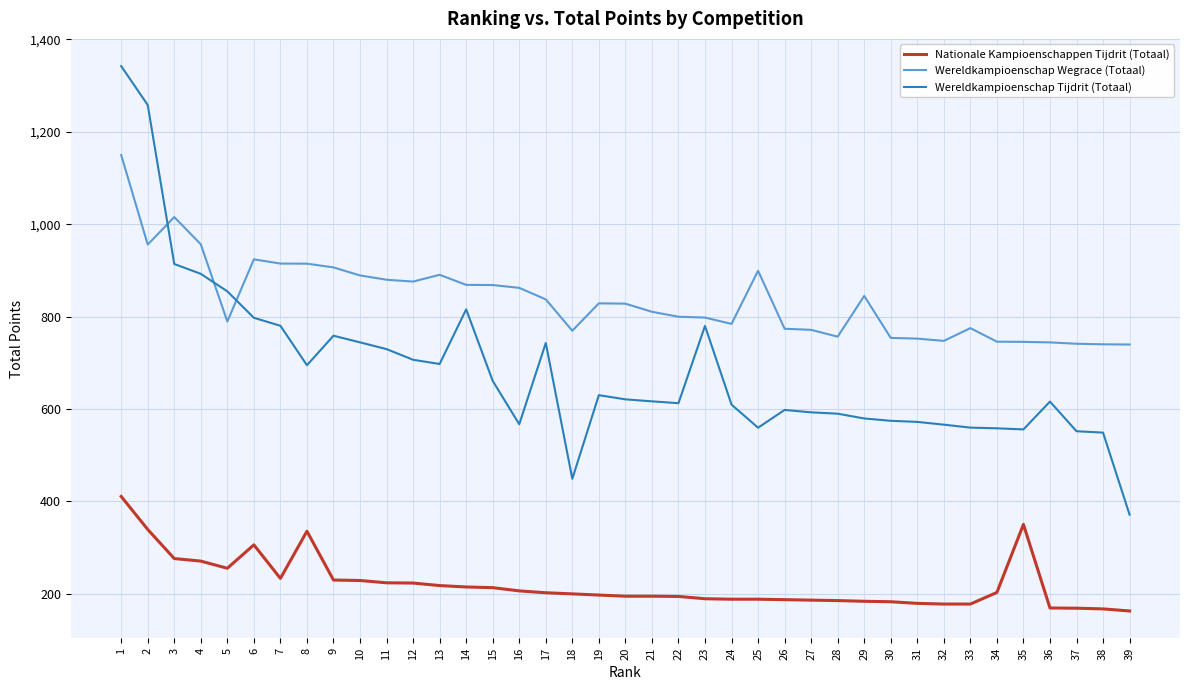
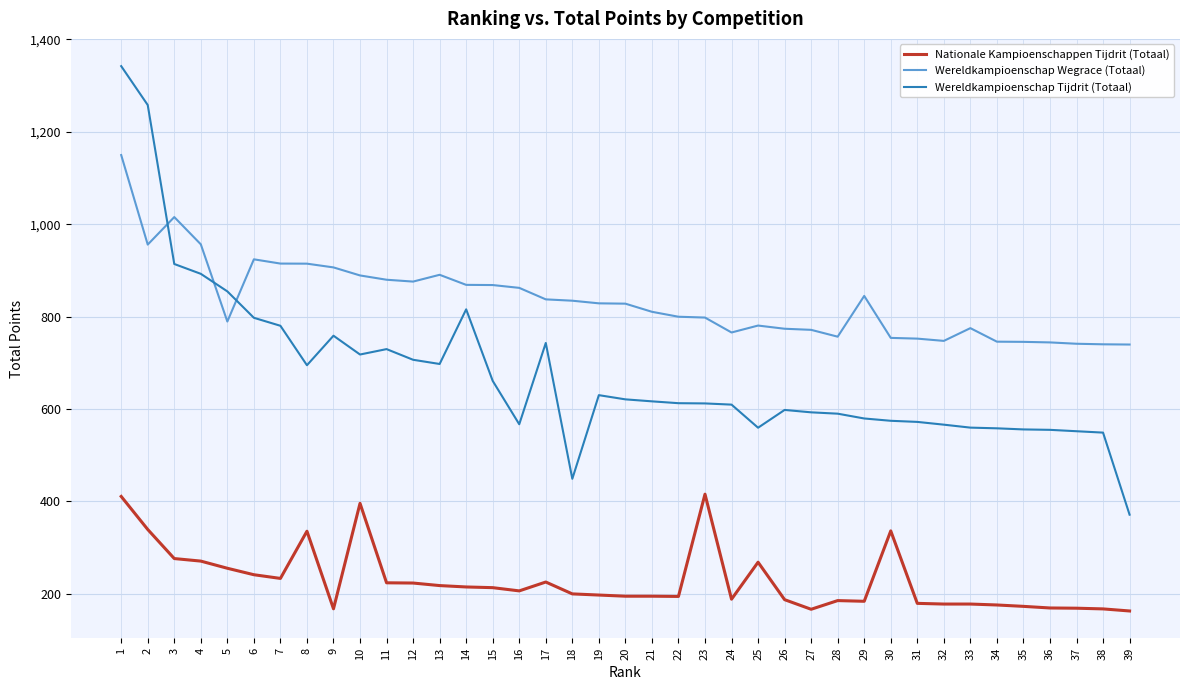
  {
    "Nationale Kampioenschappen Tijdrit (Totaal)": {
      "1": "410",
      "2": "340",
      "3": "280",
      "4": "270",
      "5": "260",
-     "6": "310",
+     "6": "240",
      "7": "230",
      "8": "340",
-     "9": "230",
-     "10": "230",
+     "9": "170",
+     "10": "400",
      "11": "220",
      "12": "220",
      "13": "220",
      "14": "210",
      "15": "210",
      "16": "210",
-     "17": "200",
+     "17": "230",
      "18": "200",
      "19": "200",
      "20": "190",
      "21": "190",
      "22": "190",
-     "23": "190",
+     "23": "420",
      "24": "190",
-     "25": "190",
+     "25": "270",
      "26": "190",
-     "27": "190",
+     "27": "170",
      "28": "190",
      "29": "180",
-     "30": "180",
+     "30": "340",
      "31": "180",
      "32": "180",
      "33": "180",
-     "34": "200",
-     "35": "350",
+     "34": "180",
+     "35": "170",
      "36": "170",
      "37": "170",
      "38": "170",
      "39": "160"
    },
    "Wereldkampioenschap Wegrace (Totaal)": {
      "1": "1,150",
      "2": "960",
      "3": "1,020",
      "4": "960",
      "5": "790",
      "6": "920",
      "7": "910",
      "8": "910",
      "9": "910",
      "10": "890",
      "11": "880",
      "12": "880",
      "13": "890",
      "14": "870",
      "15": "870",
      "16": "860",
      "17": "840",
-     "18": "770",
+     "18": "830",
      "19": "830",
      "20": "830",
      "21": "810",
      "22": "800",
      "23": "800",
-     "24": "780",
-     "25": "900",
+     "24": "770",
+     "25": "780",
      "26": "770",
      "27": "770",
      "28": "760",
      "29": "840",
      "30": "750",
      "31": "750",
      "32": "750",
      "33": "770",
      "34": "750",
      "35": "750",
      "36": "740",
      "37": "740",
      "38": "740",
      "39": "740"
    },
    "Wereldkampioenschap Tijdrit (Totaal)": {
      "1": "1,340",
      "2": "1,260",
      "3": "910",
      "4": "890",
      "5": "850",
      "6": "800",
      "7": "780",
      "8": "690",
      "9": "760",
-     "10": "740",
+     "10": "720",
      "11": "730",
      "12": "710",
      "13": "700",
      "14": "820",
      "15": "660",
      "16": "570",
      "17": "740",
      "18": "450",
      "19": "630",
      "20": "620",
      "21": "620",
      "22": "610",
-     "23": "780",
+     "23": "610",
      "24": "610",
      "25": "560",
      "26": "600",
      "27": "590",
      "28": "590",
      "29": "580",
      "30": "570",
      "31": "570",
      "32": "570",
      "33": "560",
      "34": "560",
      "35": "560",
-     "36": "620",
+     "36": "550",
      "37": "550",
      "38": "550",
      "39": "370"
    }
  }
